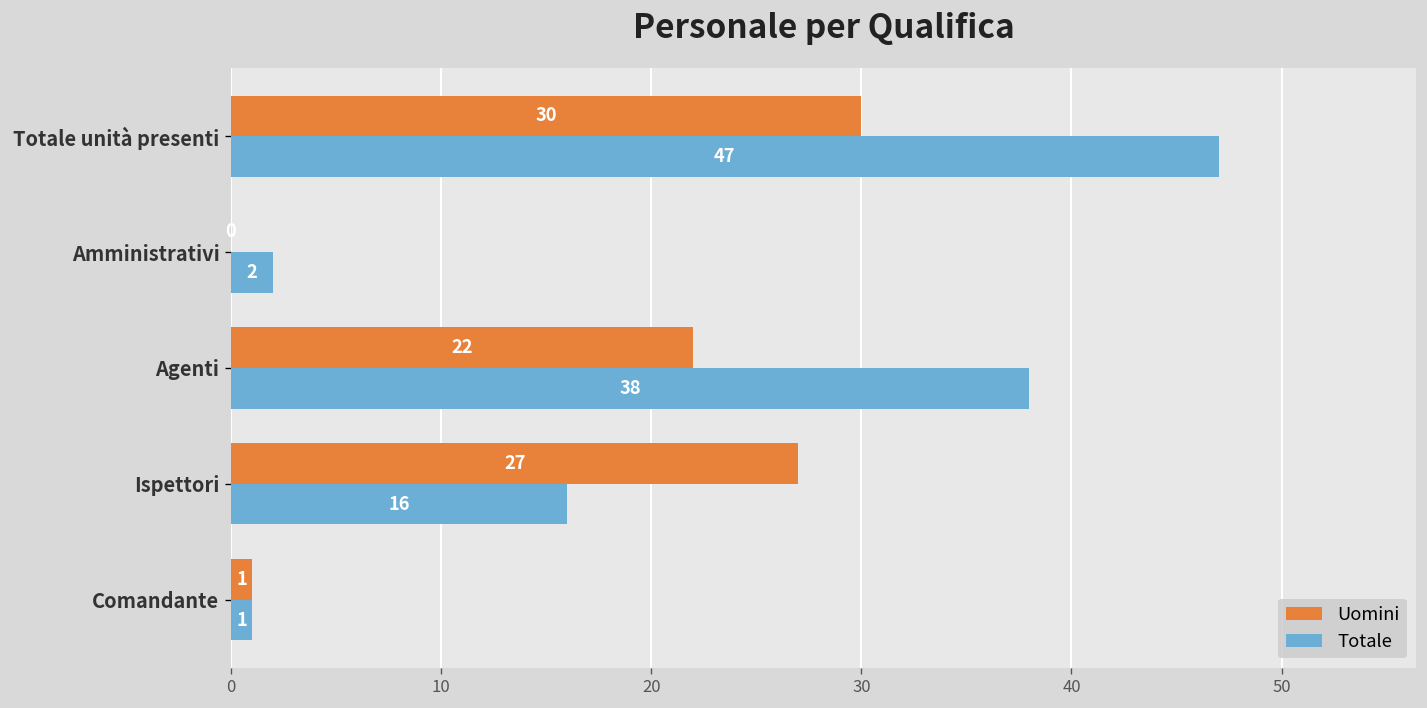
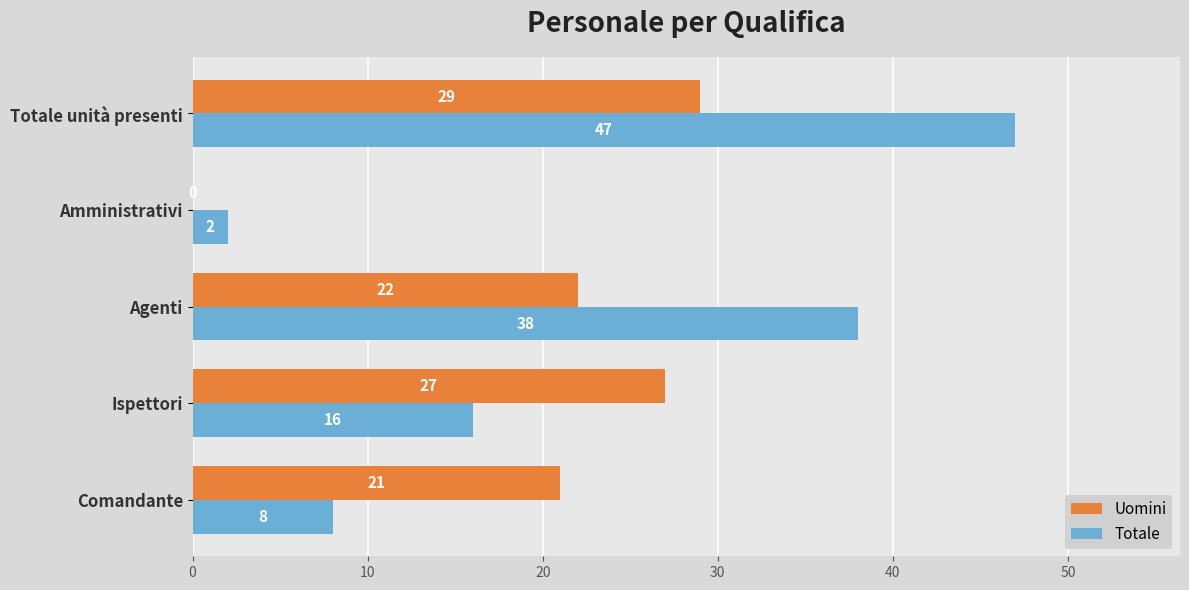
  {
    "Uomini": {
-     "Totale unità presenti": 30,
+     "Totale unità presenti": 29,
      "Agenti": 22,
      "Ispettori": 27,
-     "Comandante": 1
+     "Comandante": 21
    },
    "Totale": {
      "Totale unità presenti": 47,
      "Amministrativi": 2,
      "Agenti": 38,
      "Ispettori": 16,
-     "Comandante": 1
+     "Comandante": 8
    }
  }
